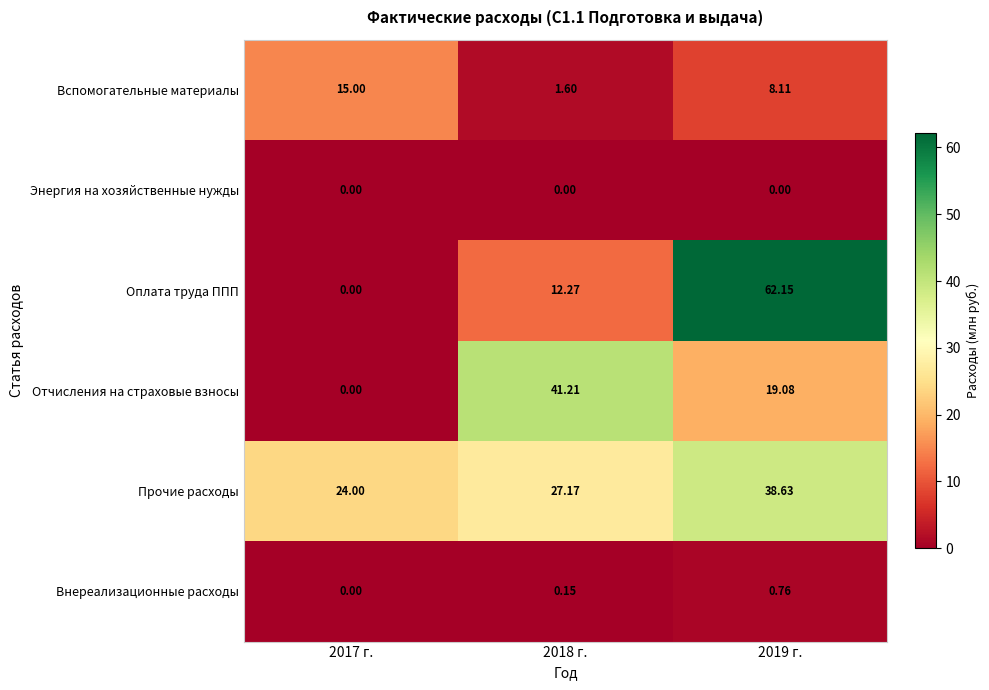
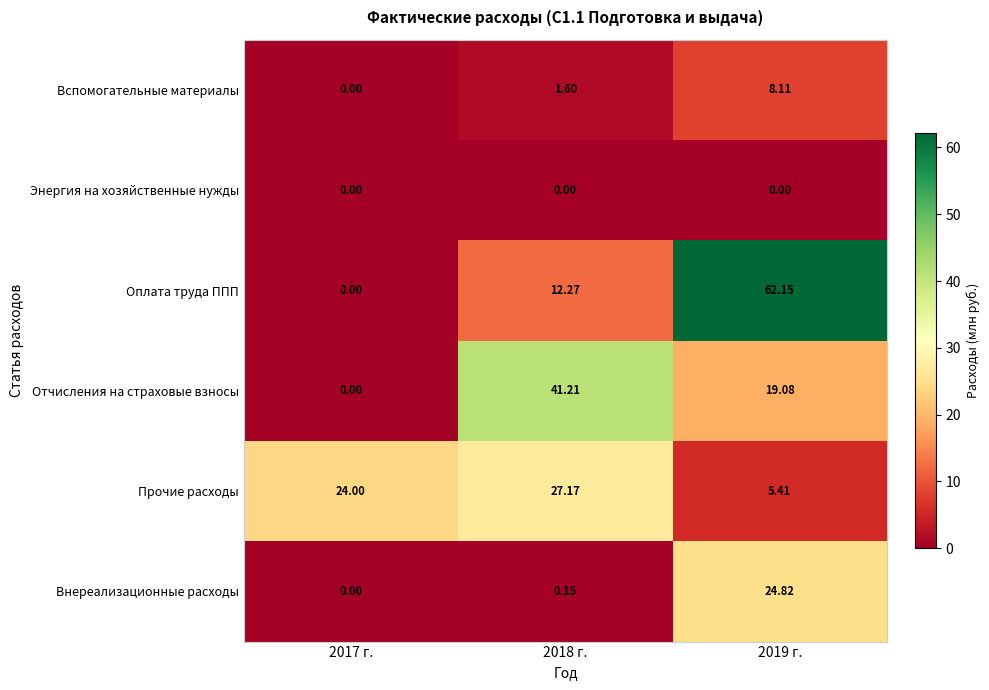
  {
    "Вспомогательные материалы": {
-     "2017 г.": 15.00,
+     "2017 г.": 0.00,
      "2018 г.": 1.60,
      "2019 г.": 8.11
    },
    "Энергия на хозяйственные нужды": {
      "2017 г.": 0.00,
      "2018 г.": 0.00,
      "2019 г.": 0.00
    },
    "Оплата труда ППП": {
      "2017 г.": 0.00,
      "2018 г.": 12.27,
      "2019 г.": 62.15
    },
    "Отчисления на страховые взносы": {
      "2017 г.": 0.00,
      "2018 г.": 41.21,
      "2019 г.": 19.08
    },
    "Прочие расходы": {
      "2017 г.": 24.00,
      "2018 г.": 27.17,
-     "2019 г.": 38.63
+     "2019 г.": 5.41
    },
    "Внереализационные расходы": {
      "2017 г.": 0.00,
      "2018 г.": 0.15,
-     "2019 г.": 0.76
+     "2019 г.": 24.82
    }
  }
